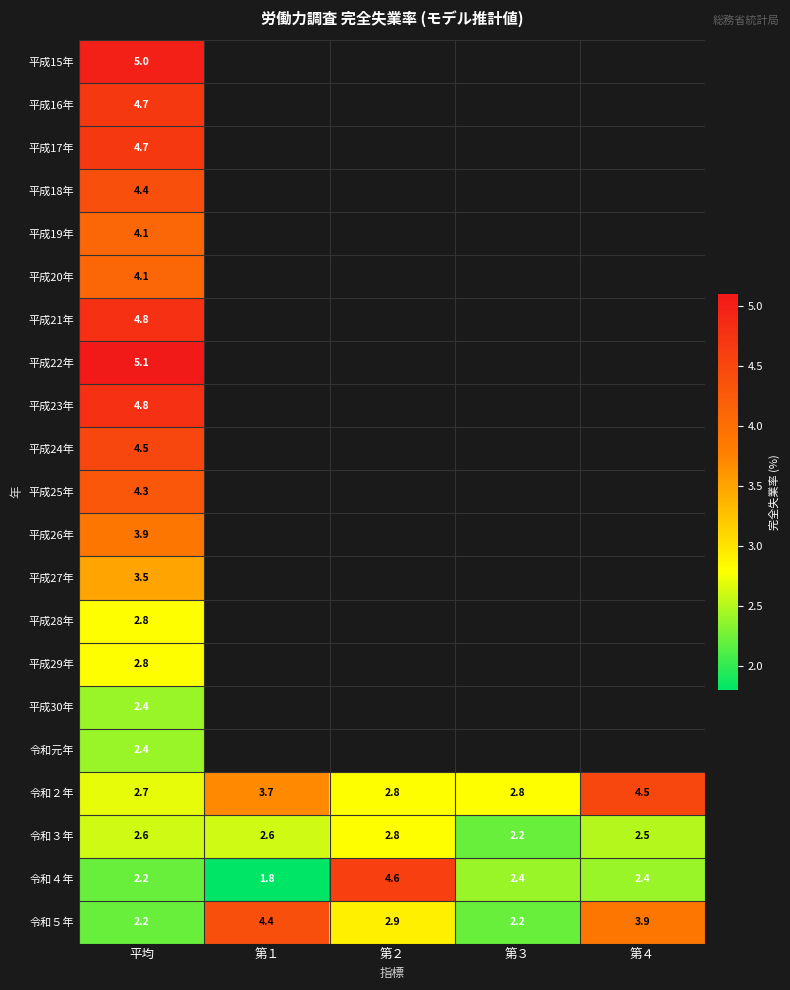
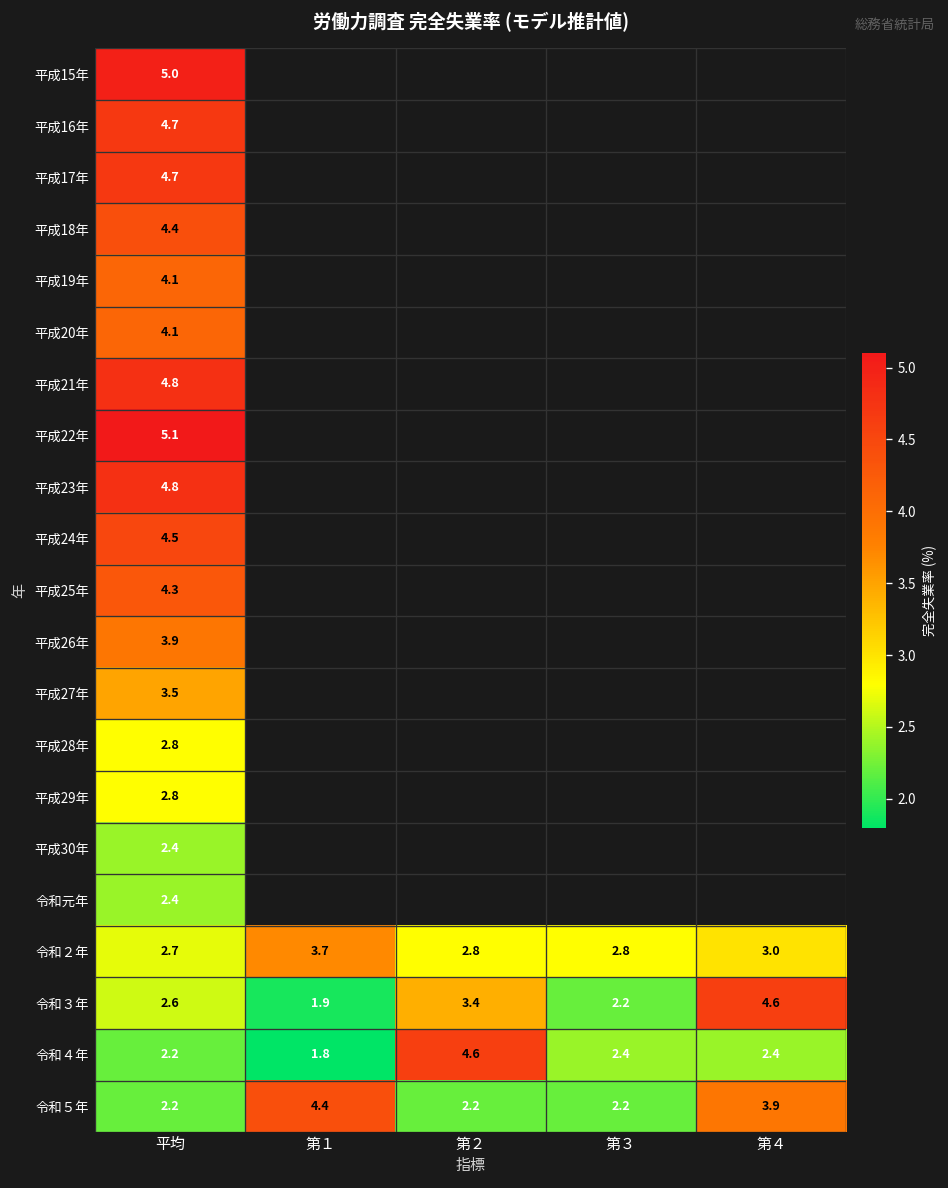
  {
    "平成15年": {
      "平均": 5.0
    },
    "平成16年": {
      "平均": 4.7
    },
    "平成17年": {
      "平均": 4.7
    },
    "平成18年": {
      "平均": 4.4
    },
    "平成19年": {
      "平均": 4.1
    },
    "平成20年": {
      "平均": 4.1
    },
    "平成21年": {
      "平均": 4.8
    },
    "平成22年": {
      "平均": 5.1
    },
    "平成23年": {
      "平均": 4.8
    },
    "平成24年": {
      "平均": 4.5
    },
    "平成25年": {
      "平均": 4.3
    },
    "平成26年": {
      "平均": 3.9
    },
    "平成27年": {
      "平均": 3.5
    },
    "平成28年": {
      "平均": 2.8
    },
    "平成29年": {
      "平均": 2.8
    },
    "平成30年": {
      "平均": 2.4
    },
    "令和元年": {
      "平均": 2.4
    },
    "令和２年": {
      "平均": 2.7,
      "第１": 3.7,
      "第２": 2.8,
      "第３": 2.8,
-     "第４": 4.5
+     "第４": 3.0
    },
    "令和３年": {
      "平均": 2.6,
-     "第１": 2.6,
-     "第２": 2.8,
+     "第１": 1.9,
+     "第２": 3.4,
      "第３": 2.2,
-     "第４": 2.5
+     "第４": 4.6
    },
    "令和４年": {
      "平均": 2.2,
      "第１": 1.8,
      "第２": 4.6,
      "第３": 2.4,
      "第４": 2.4
    },
    "令和５年": {
      "平均": 2.2,
      "第１": 4.4,
-     "第２": 2.9,
+     "第２": 2.2,
      "第３": 2.2,
      "第４": 3.9
    }
  }
